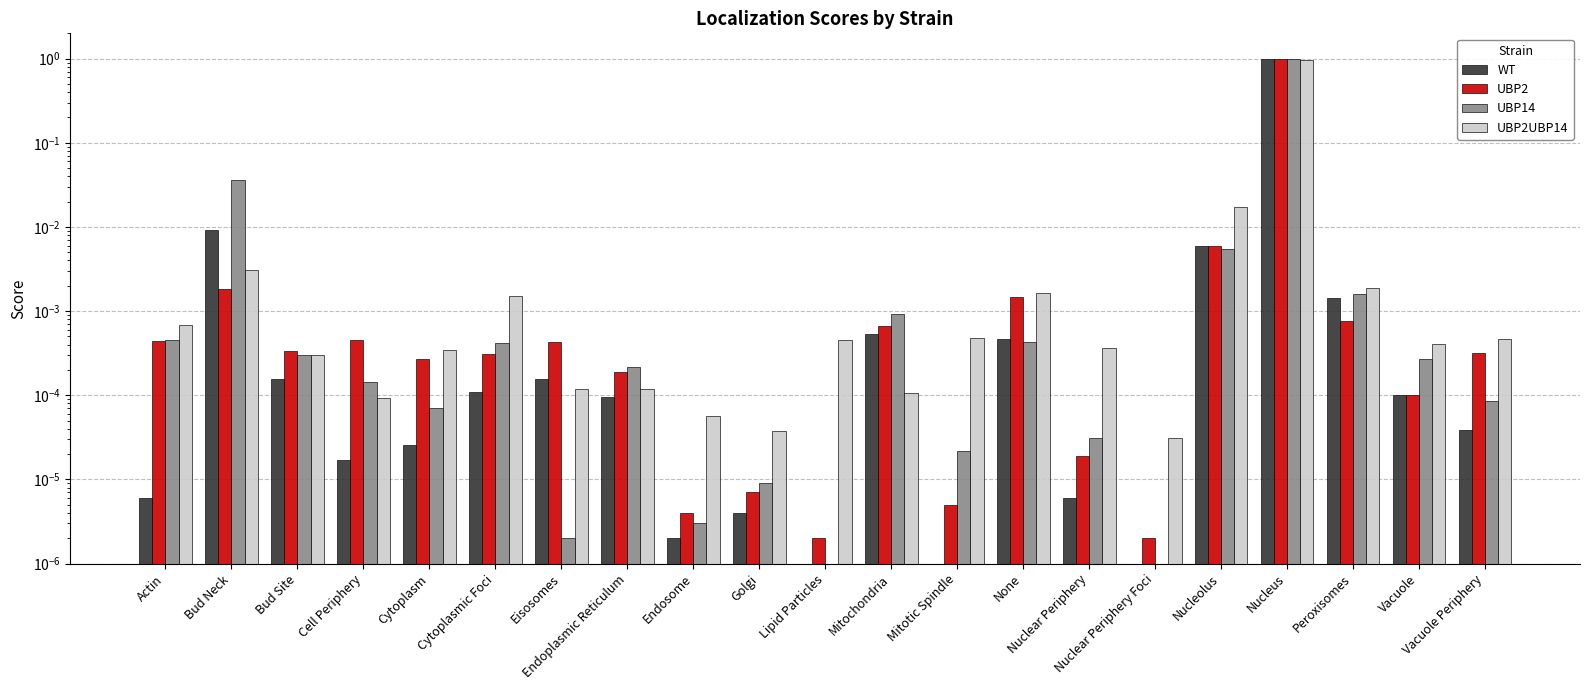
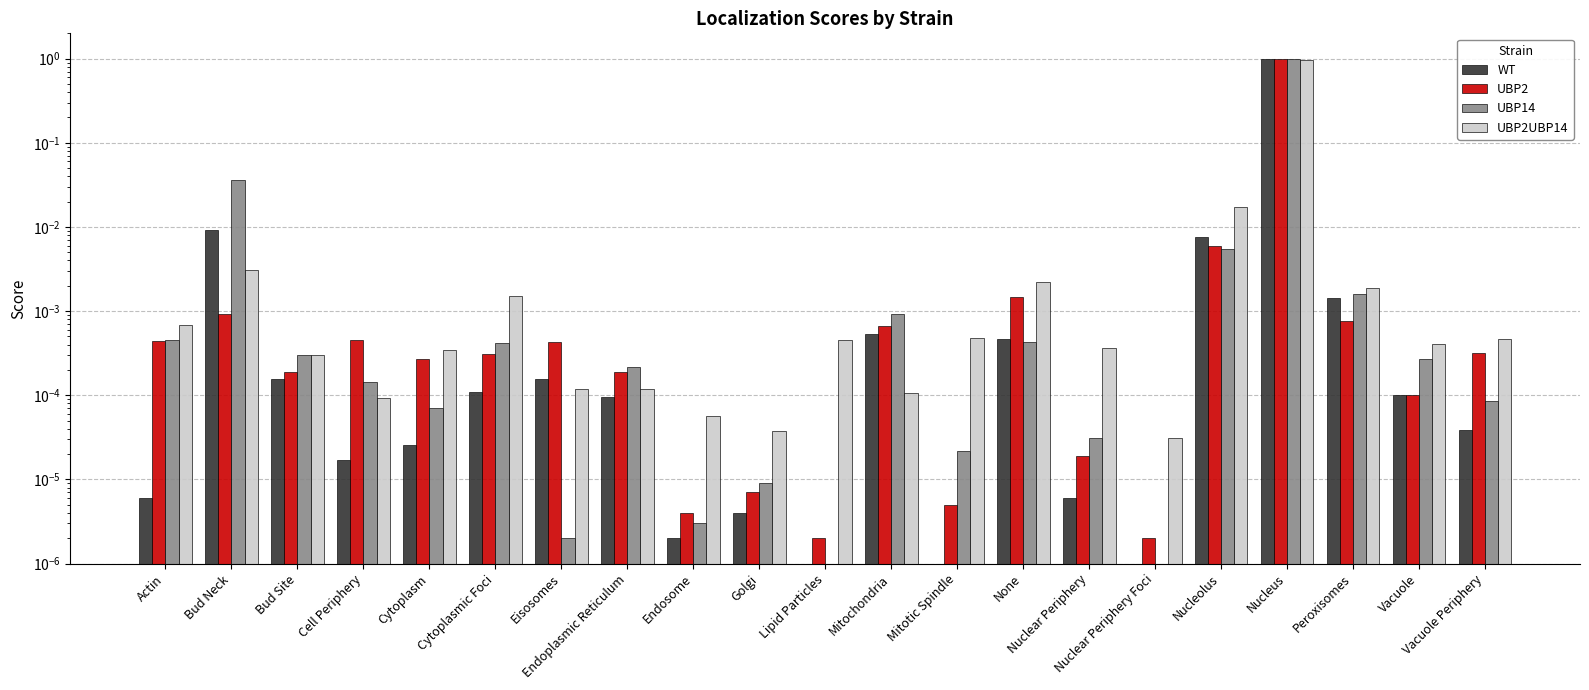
  {
    "WT": {
      "Actin": 0.000006,
      "Bud Neck": 0.009,
      "Bud Site": 0.00016,
      "Cell Periphery": 0.000017,
      "Cytoplasm": 0.000026,
      "Cytoplasmic Foci": 0.00011,
      "Eisosomes": 0.00016,
      "Endoplasmic Reticulum": 0.00010,
      "Endosome": 0.0000020,
      "Golgi": 0.000004,
      "Lipid Particles": 0.0000010,
      "Mitochondria": 0.0005,
      "None": 0.0005,
      "Nuclear Periphery": 0.000006,
-     "Nucleolus": 0.006,
+     "Nucleolus": 0.008,
      "Nucleus": 1.0,
      "Peroxisomes": 0.0014,
      "Vacuole": 0.00010,
      "Vacuole Periphery": 0.00004
    },
    "UBP2": {
      "Actin": 0.0004,
-     "Bud Neck": 0.0018,
-     "Bud Site": 0.00034,
+     "Bud Neck": 0.0009,
+     "Bud Site": 0.00019,
      "Cell Periphery": 0.0005,
      "Cytoplasm": 0.00027,
      "Cytoplasmic Foci": 0.00031,
      "Eisosomes": 0.0004,
      "Endoplasmic Reticulum": 0.00019,
      "Endosome": 0.000004,
      "Golgi": 0.000007,
      "Lipid Particles": 0.0000020,
      "Mitochondria": 0.0007,
      "Mitotic Spindle": 0.000005,
      "None": 0.0015,
      "Nuclear Periphery": 0.00002,
      "Nuclear Periphery Foci": 0.0000020,
      "Nucleolus": 0.006,
      "Nucleus": 1.0,
      "Peroxisomes": 0.0008,
      "Vacuole": 0.00010,
      "Vacuole Periphery": 0.00032
    },
    "UBP14": {
      "Actin": 0.0004,
      "Bud Neck": 0.036,
      "Bud Site": 0.00030,
      "Cell Periphery": 0.00014,
      "Cytoplasm": 0.00007,
      "Cytoplasmic Foci": 0.0004,
      "Eisosomes": 0.0000020,
      "Endoplasmic Reticulum": 0.00022,
      "Endosome": 0.0000030,
      "Golgi": 0.000009,
      "Lipid Particles": 0.0000010,
      "Mitochondria": 0.0009,
      "Mitotic Spindle": 0.000022,
      "None": 0.0004,
      "Nuclear Periphery": 0.00003,
      "Nuclear Periphery Foci": 0.0000010,
      "Nucleolus": 0.006,
      "Nucleus": 1.0,
      "Peroxisomes": 0.0016,
      "Vacuole": 0.00027,
      "Vacuole Periphery": 0.00009
    },
    "UBP2UBP14": {
      "Actin": 0.0007,
      "Bud Neck": 0.0031,
      "Bud Site": 0.0003,
      "Cell Periphery": 0.00009,
      "Cytoplasm": 0.00035,
      "Cytoplasmic Foci": 0.0015,
      "Eisosomes": 0.00012,
      "Endoplasmic Reticulum": 0.00012,
      "Endosome": 0.00006,
      "Golgi": 0.00004,
      "Lipid Particles": 0.0005,
      "Mitochondria": 0.0001,
      "Mitotic Spindle": 0.0005,
-     "None": 0.0016,
+     "None": 0.0022,
      "Nuclear Periphery": 0.00036,
      "Nuclear Periphery Foci": 0.000031,
      "Nucleolus": 0.017,
      "Nucleus": 1.0,
      "Peroxisomes": 0.0019,
      "Vacuole": 0.0004,
      "Vacuole Periphery": 0.0005
    }
  }
